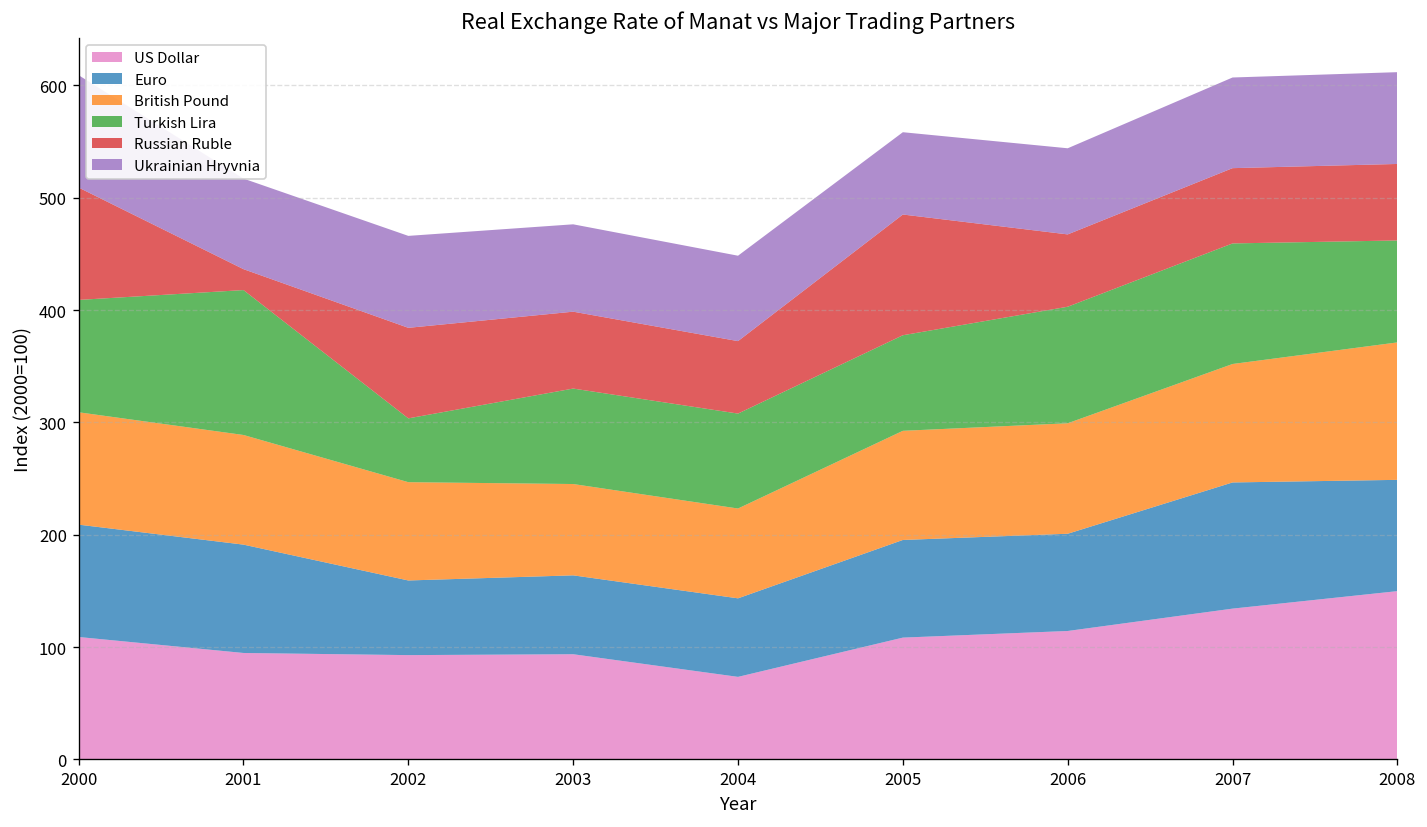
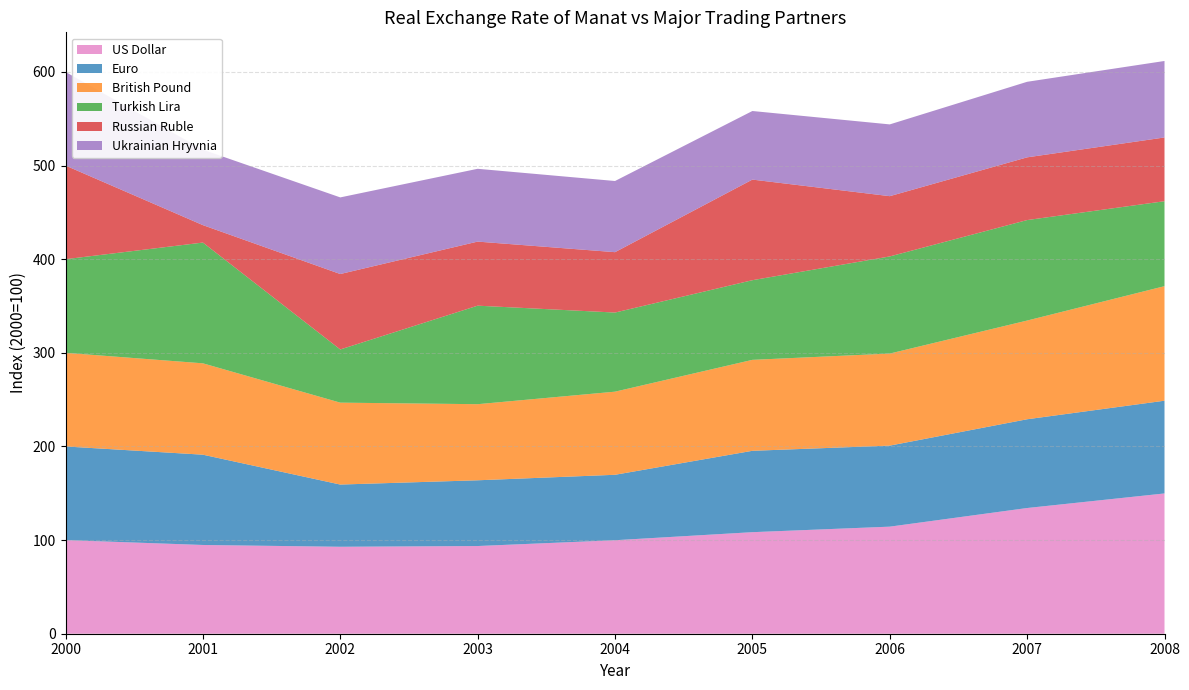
  {
    "US Dollar": {
-     "2000": 110,
+     "2000": 100,
      "2001": 90,
      "2002": 90,
      "2003": 90,
-     "2004": 70,
+     "2004": 100,
      "2005": 110,
      "2006": 110,
      "2007": 130,
      "2008": 150
    },
    "Euro": {
      "2000": 100,
      "2001": 100,
      "2002": 70,
      "2003": 70,
      "2004": 70,
      "2005": 90,
      "2006": 90,
-     "2007": 110,
+     "2007": 90,
      "2008": 100
    },
    "British Pound": {
      "2000": 100,
      "2001": 100,
      "2002": 90,
      "2003": 80,
-     "2004": 80,
+     "2004": 90,
      "2005": 100,
      "2006": 100,
      "2007": 110,
      "2008": 120
    },
    "Turkish Lira": {
      "2000": 100,
      "2001": 130,
      "2002": 60,
-     "2003": 80,
+     "2003": 110,
      "2004": 80,
      "2005": 90,
      "2006": 100,
      "2007": 110,
      "2008": 90
    },
    "Russian Ruble": {
      "2000": 100,
      "2001": 20,
      "2002": 80,
      "2003": 70,
      "2004": 60,
      "2005": 110,
      "2006": 60,
      "2007": 70,
      "2008": 70
    },
    "Ukrainian Hryvnia": {
      "2000": 100,
      "2002": 80,
      "2003": 80,
      "2004": 80,
      "2005": 70,
      "2006": 80,
      "2007": 80,
      "2008": 80
    }
  }
